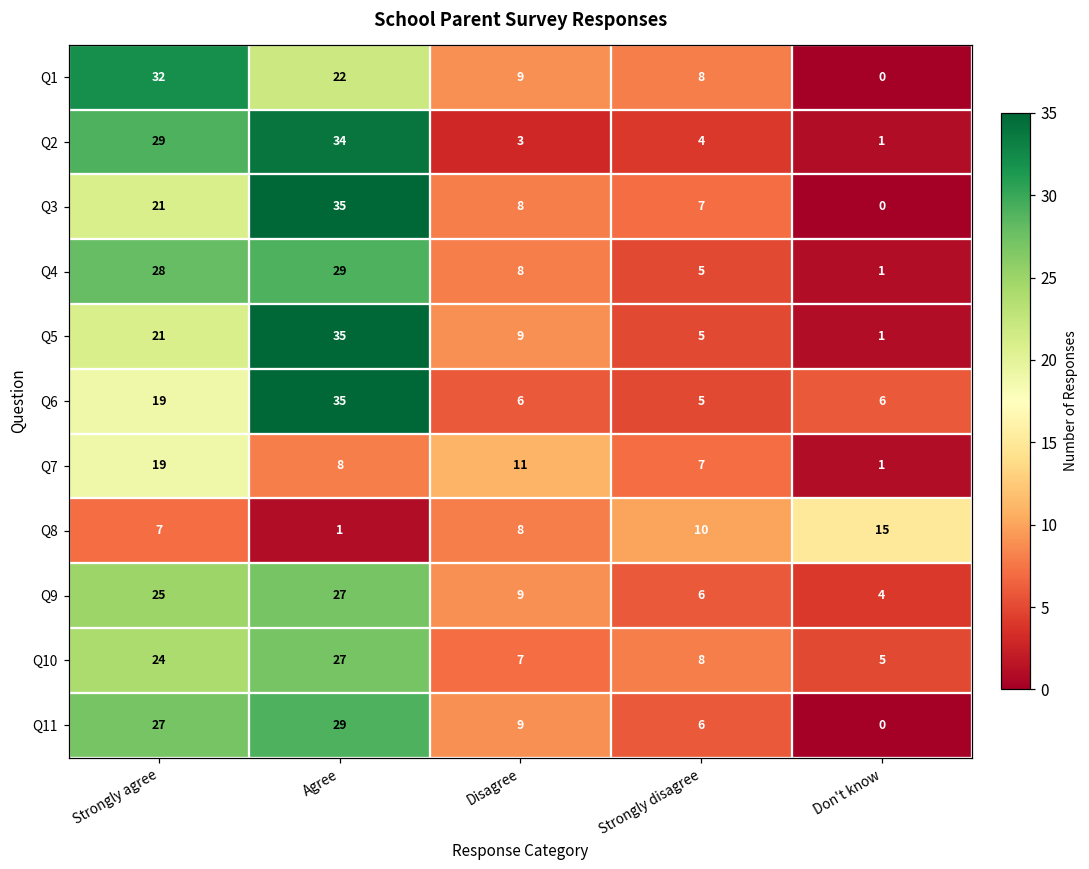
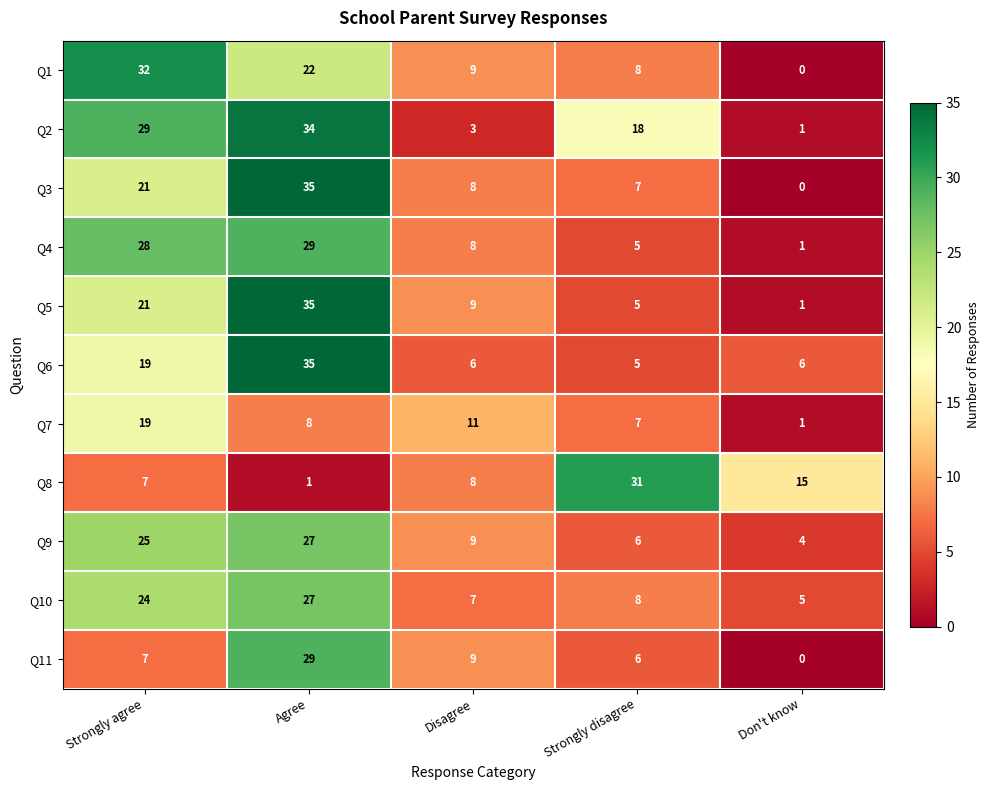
  {
    "Q1": {
      "Strongly agree": 32,
      "Agree": 22,
      "Disagree": 9,
      "Strongly disagree": 8,
      "Don't know": 0
    },
    "Q2": {
      "Strongly agree": 29,
      "Agree": 34,
      "Disagree": 3,
-     "Strongly disagree": 4,
+     "Strongly disagree": 18,
      "Don't know": 1
    },
    "Q3": {
      "Strongly agree": 21,
      "Agree": 35,
      "Disagree": 8,
      "Strongly disagree": 7,
      "Don't know": 0
    },
    "Q4": {
      "Strongly agree": 28,
      "Agree": 29,
      "Disagree": 8,
      "Strongly disagree": 5,
      "Don't know": 1
    },
    "Q5": {
      "Strongly agree": 21,
      "Agree": 35,
      "Disagree": 9,
      "Strongly disagree": 5,
      "Don't know": 1
    },
    "Q6": {
      "Strongly agree": 19,
      "Agree": 35,
      "Disagree": 6,
      "Strongly disagree": 5,
      "Don't know": 6
    },
    "Q7": {
      "Strongly agree": 19,
      "Agree": 8,
      "Disagree": 11,
      "Strongly disagree": 7,
      "Don't know": 1
    },
    "Q8": {
      "Strongly agree": 7,
      "Agree": 1,
      "Disagree": 8,
-     "Strongly disagree": 10,
+     "Strongly disagree": 31,
      "Don't know": 15
    },
    "Q9": {
      "Strongly agree": 25,
      "Agree": 27,
      "Disagree": 9,
      "Strongly disagree": 6,
      "Don't know": 4
    },
    "Q10": {
      "Strongly agree": 24,
      "Agree": 27,
      "Disagree": 7,
      "Strongly disagree": 8,
      "Don't know": 5
    },
    "Q11": {
-     "Strongly agree": 27,
+     "Strongly agree": 7,
      "Agree": 29,
      "Disagree": 9,
      "Strongly disagree": 6,
      "Don't know": 0
    }
  }
